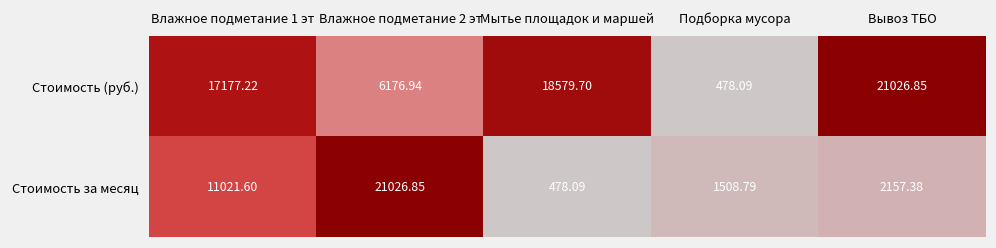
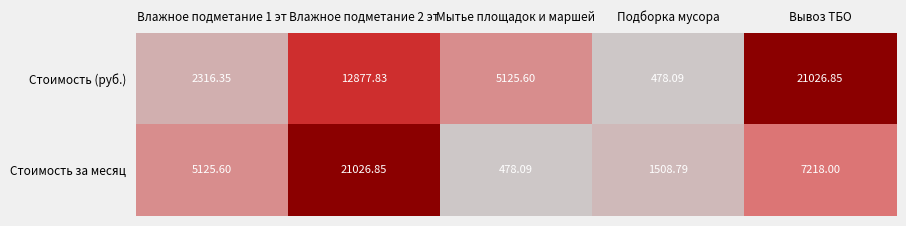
  {
    "Стоимость (руб.)": {
-     "Влажное подметание 1 эт": 17177.22,
-     "Влажное подметание 2 эт": 6176.94,
-     "Мытье площадок и маршей": 18579.70,
+     "Влажное подметание 1 эт": 2316.35,
+     "Влажное подметание 2 эт": 12877.83,
+     "Мытье площадок и маршей": 5125.60,
      "Подборка мусора": 478.09,
      "Вывоз ТБО": 21026.85
    },
    "Стоимость за месяц": {
-     "Влажное подметание 1 эт": 11021.60,
+     "Влажное подметание 1 эт": 5125.60,
      "Влажное подметание 2 эт": 21026.85,
      "Мытье площадок и маршей": 478.09,
      "Подборка мусора": 1508.79,
-     "Вывоз ТБО": 2157.38
+     "Вывоз ТБО": 7218.00
    }
  }
